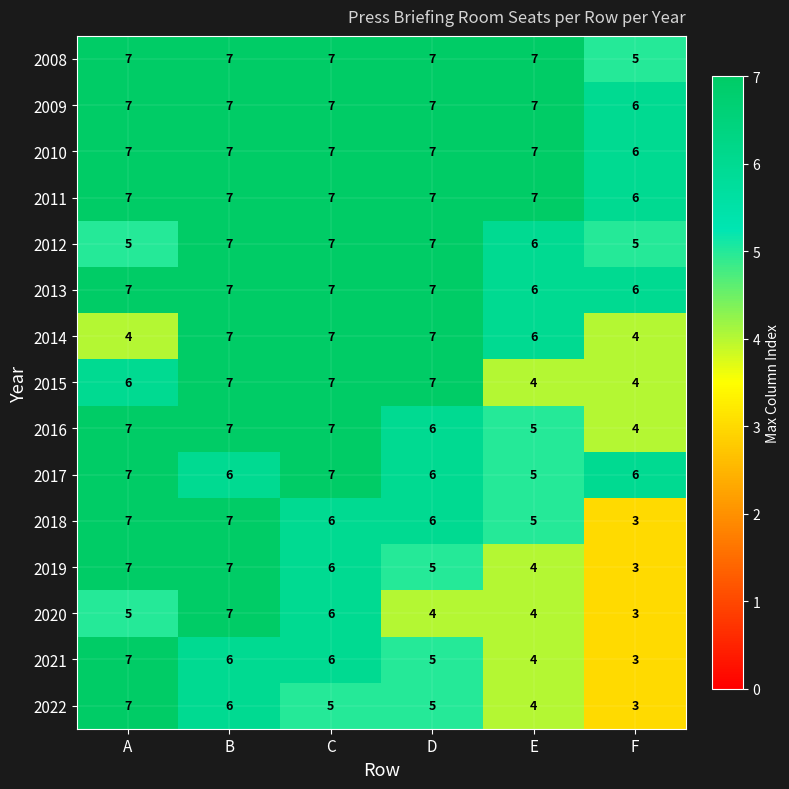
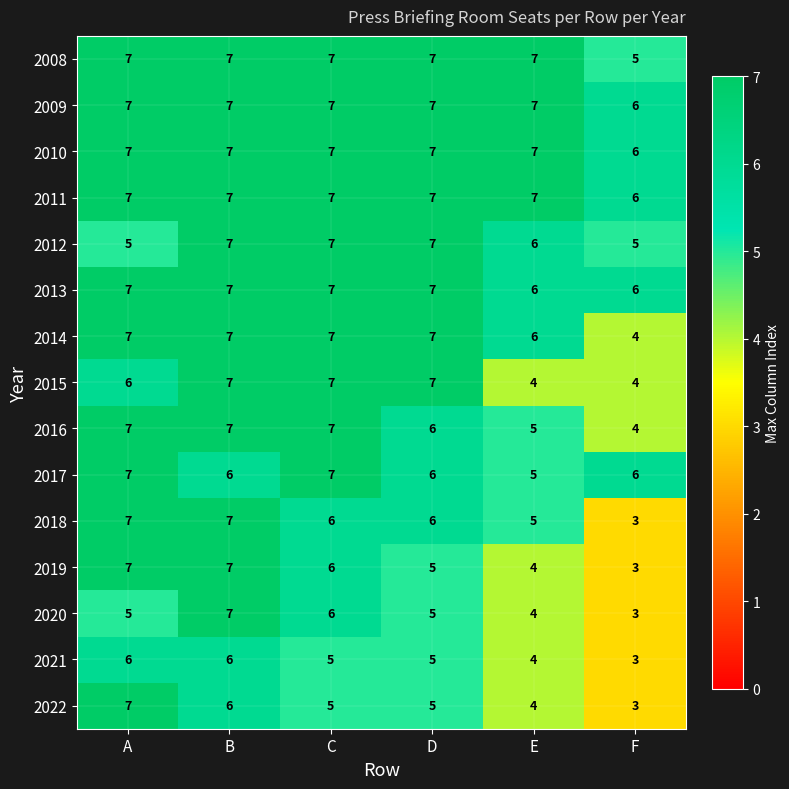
  {
    "2008": {
      "A": 7,
      "B": 7,
      "C": 7,
      "D": 7,
      "E": 7,
      "F": 5
    },
    "2009": {
      "A": 7,
      "B": 7,
      "C": 7,
      "D": 7,
      "E": 7,
      "F": 6
    },
    "2010": {
      "A": 7,
      "B": 7,
      "C": 7,
      "D": 7,
      "E": 7,
      "F": 6
    },
    "2011": {
      "A": 7,
      "B": 7,
      "C": 7,
      "D": 7,
      "E": 7,
      "F": 6
    },
    "2012": {
      "A": 5,
      "B": 7,
      "C": 7,
      "D": 7,
      "E": 6,
      "F": 5
    },
    "2013": {
      "A": 7,
      "B": 7,
      "C": 7,
      "D": 7,
      "E": 6,
      "F": 6
    },
    "2014": {
-     "A": 4,
+     "A": 7,
      "B": 7,
      "C": 7,
      "D": 7,
      "E": 6,
      "F": 4
    },
    "2015": {
      "A": 6,
      "B": 7,
      "C": 7,
      "D": 7,
      "E": 4,
      "F": 4
    },
    "2016": {
      "A": 7,
      "B": 7,
      "C": 7,
      "D": 6,
      "E": 5,
      "F": 4
    },
    "2017": {
      "A": 7,
      "B": 6,
      "C": 7,
      "D": 6,
      "E": 5,
      "F": 6
    },
    "2018": {
      "A": 7,
      "B": 7,
      "C": 6,
      "D": 6,
      "E": 5,
      "F": 3
    },
    "2019": {
      "A": 7,
      "B": 7,
      "C": 6,
      "D": 5,
      "E": 4,
      "F": 3
    },
    "2020": {
      "A": 5,
      "B": 7,
      "C": 6,
-     "D": 4,
+     "D": 5,
      "E": 4,
      "F": 3
    },
    "2021": {
-     "A": 7,
+     "A": 6,
      "B": 6,
-     "C": 6,
+     "C": 5,
      "D": 5,
      "E": 4,
      "F": 3
    },
    "2022": {
      "A": 7,
      "B": 6,
      "C": 5,
      "D": 5,
      "E": 4,
      "F": 3
    }
  }
